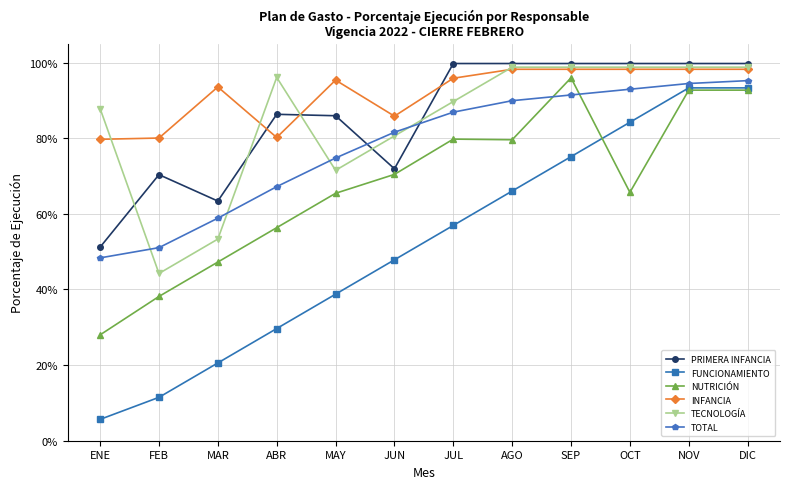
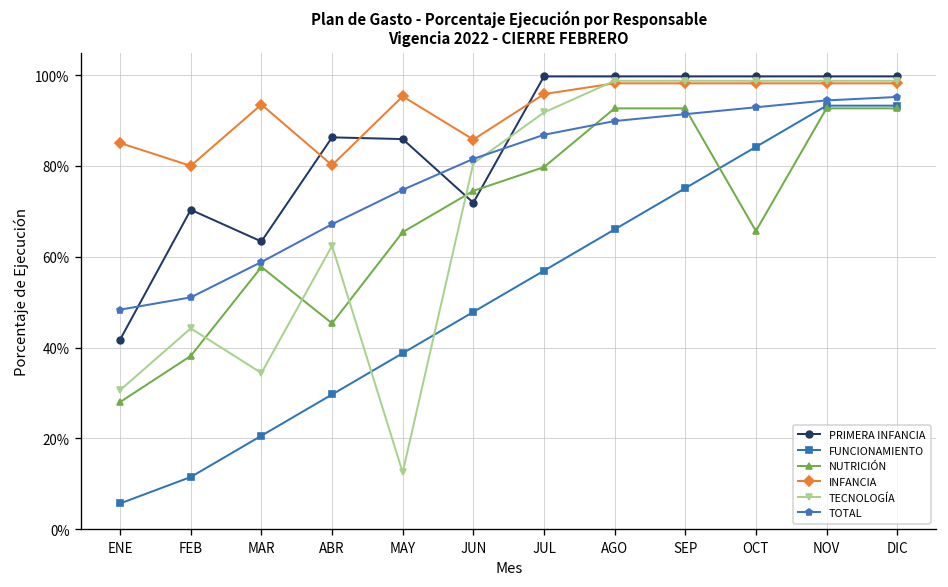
  {
    "PRIMERA INFANCIA": {
-     "ENE": "51%",
+     "ENE": "42%",
      "FEB": "70%",
      "MAR": "63%",
      "ABR": "86%",
      "MAY": "86%",
      "JUN": "72%",
      "JUL": "100%",
      "AGO": "100%",
      "SEP": "100%",
      "OCT": "100%",
      "NOV": "100%",
      "DIC": "100%"
    },
    "NUTRICIÓN": {
      "ENE": "28%",
      "FEB": "38%",
-     "MAR": "47%",
-     "ABR": "56%",
+     "MAR": "58%",
+     "ABR": "45%",
      "MAY": "65%",
-     "JUN": "70%",
+     "JUN": "75%",
      "JUL": "80%",
-     "AGO": "80%",
-     "SEP": "96%",
+     "AGO": "93%",
+     "SEP": "93%",
      "OCT": "66%"
    },
    "INFANCIA": {
-     "ENE": "80%",
+     "ENE": "85%",
      "FEB": "80%",
      "MAR": "94%",
      "ABR": "80%",
      "MAY": "95%",
      "JUN": "86%",
      "JUL": "96%"
    },
    "TECNOLOGÍA": {
-     "ENE": "88%",
+     "ENE": "31%",
      "FEB": "44%",
-     "MAR": "53%",
-     "ABR": "96%",
-     "MAY": "71%",
+     "MAR": "34%",
+     "ABR": "62%",
+     "MAY": "12%",
      "JUN": "81%",
-     "JUL": "90%"
+     "JUL": "92%"
    }
  }
